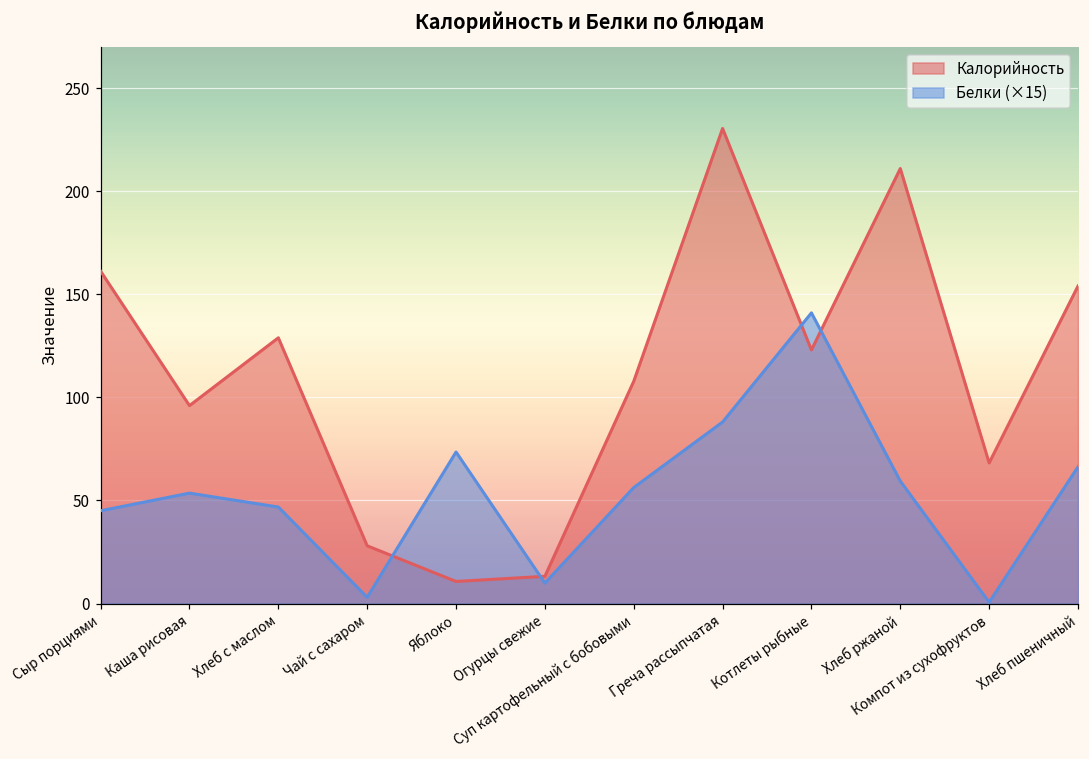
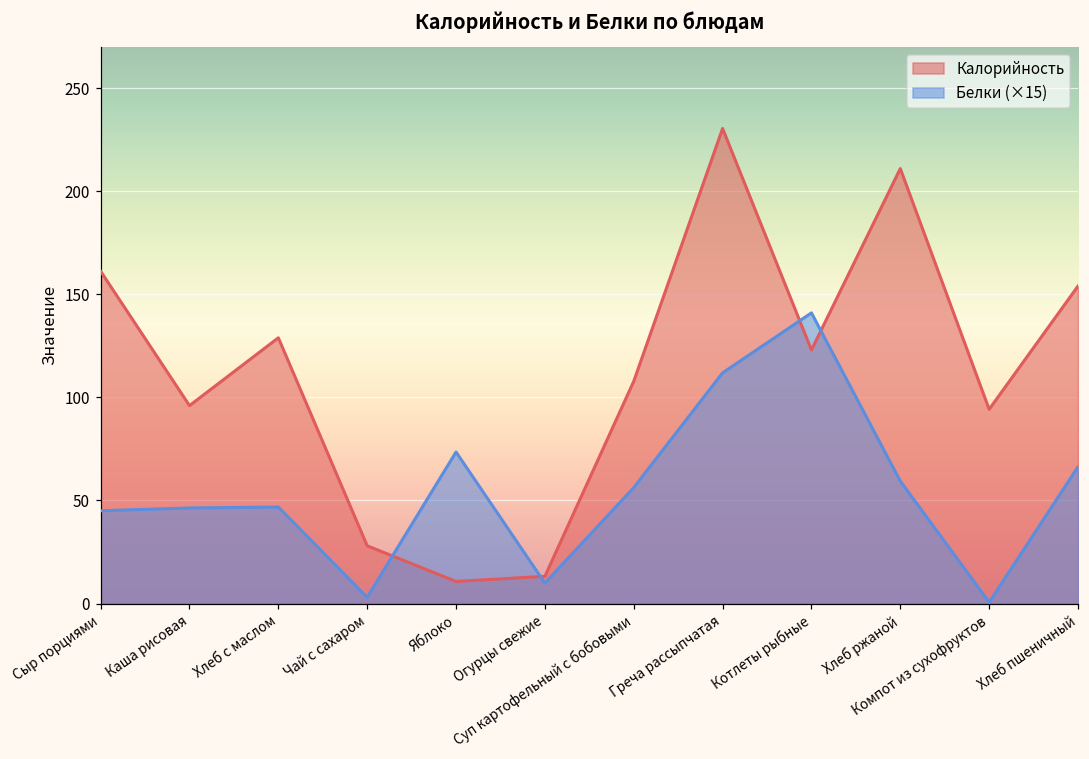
  {
    "Калорийность": {
      "Сыр порциями": 161,
      "Каша рисовая": 96,
      "Хлеб с маслом": 129,
      "Чай с сахаром": 28,
      "Яблоко": 11,
      "Огурцы свежие": 13,
      "Суп картофельный с бобовыми": 108,
      "Греча рассыпчатая": 230,
      "Котлеты рыбные": 123,
      "Хлеб ржаной": 211,
-     "Компот из сухофруктов": 68,
+     "Компот из сухофруктов": 94,
      "Хлеб пшеничный": 154
    },
    "Белки (×15)": {
      "Сыр порциями": 45,
-     "Каша рисовая": 54,
+     "Каша рисовая": 46,
      "Хлеб с маслом": 47,
      "Чай с сахаром": 3,
      "Яблоко": 74,
      "Огурцы свежие": 10,
      "Суп картофельный с бобовыми": 56,
-     "Греча рассыпчатая": 88,
+     "Греча рассыпчатая": 112,
      "Котлеты рыбные": 141,
      "Хлеб ржаной": 59,
      "Компот из сухофруктов": 1,
      "Хлеб пшеничный": 66
    }
  }
